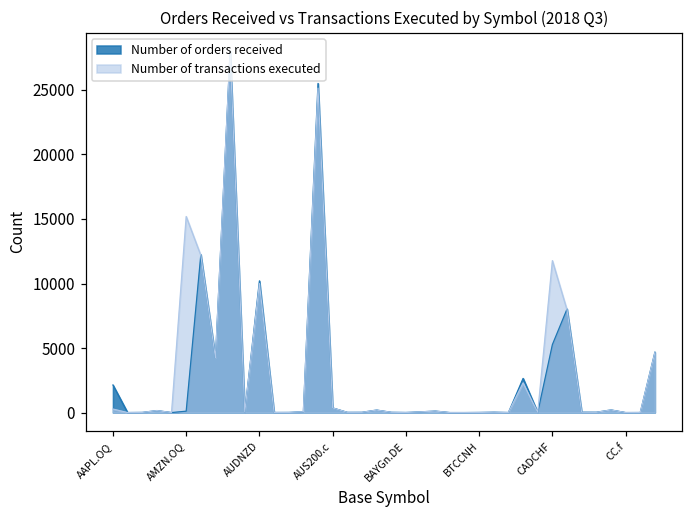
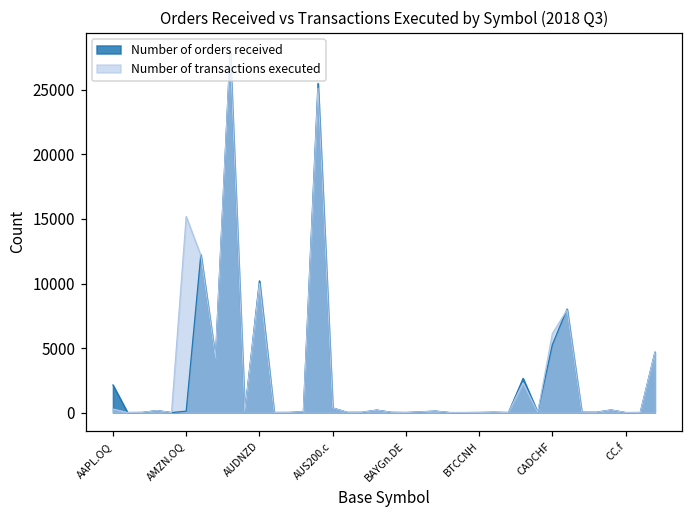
  {
    "Number of orders received": {
      "AAPL.OQ": 2100,
      "AMZN.OQ": 100,
      "CADCHF": 5300
    },
    "Number of transactions executed": {
      "AAPL.OQ": 300,
      "AMZN.OQ": 15200,
-     "CADCHF": 11800
+     "CADCHF": 6100
    }
  }
